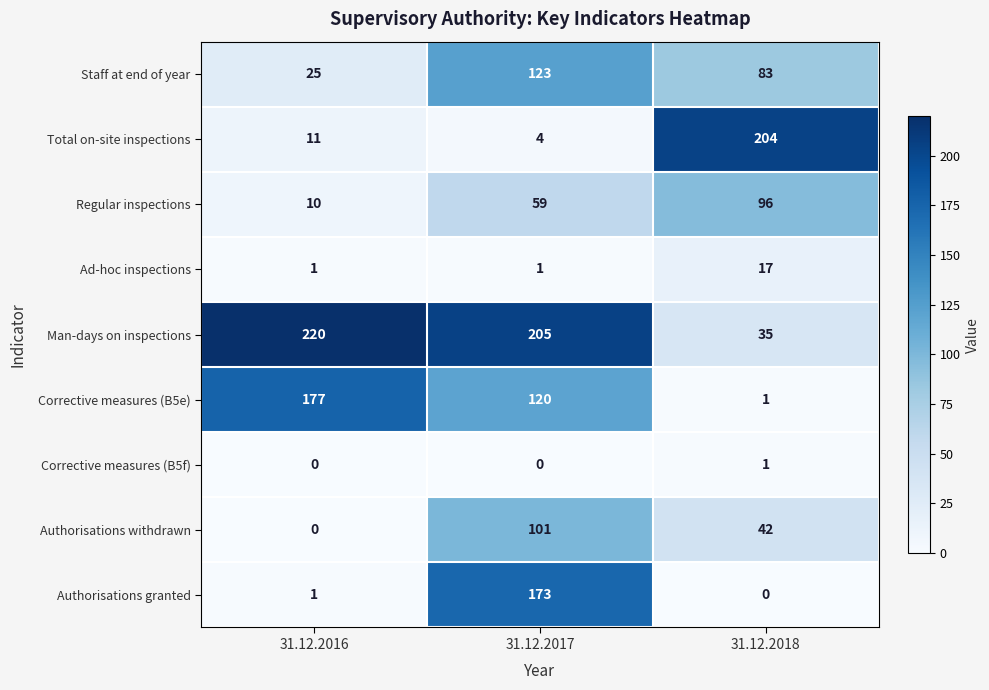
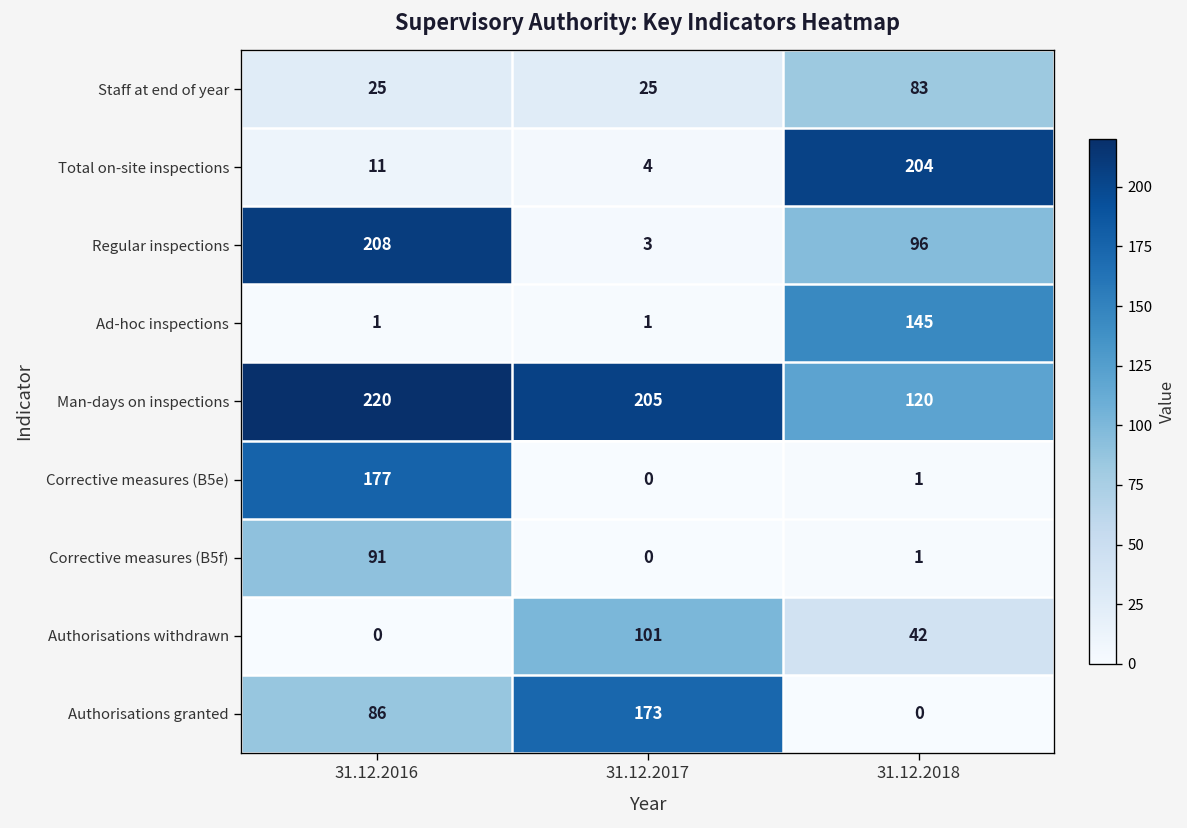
  {
    "Staff at end of year": {
      "31.12.2016": 25,
-     "31.12.2017": 123,
+     "31.12.2017": 25,
      "31.12.2018": 83
    },
    "Total on-site inspections": {
      "31.12.2016": 11,
      "31.12.2017": 4,
      "31.12.2018": 204
    },
    "Regular inspections": {
-     "31.12.2016": 10,
-     "31.12.2017": 59,
+     "31.12.2016": 208,
+     "31.12.2017": 3,
      "31.12.2018": 96
    },
    "Ad-hoc inspections": {
      "31.12.2016": 1,
      "31.12.2017": 1,
-     "31.12.2018": 17
+     "31.12.2018": 145
    },
    "Man-days on inspections": {
      "31.12.2016": 220,
      "31.12.2017": 205,
-     "31.12.2018": 35
+     "31.12.2018": 120
    },
    "Corrective measures (B5e)": {
      "31.12.2016": 177,
-     "31.12.2017": 120,
+     "31.12.2017": 0,
      "31.12.2018": 1
    },
    "Corrective measures (B5f)": {
-     "31.12.2016": 0,
+     "31.12.2016": 91,
      "31.12.2017": 0,
      "31.12.2018": 1
    },
    "Authorisations withdrawn": {
      "31.12.2016": 0,
      "31.12.2017": 101,
      "31.12.2018": 42
    },
    "Authorisations granted": {
-     "31.12.2016": 1,
+     "31.12.2016": 86,
      "31.12.2017": 173,
      "31.12.2018": 0
    }
  }
